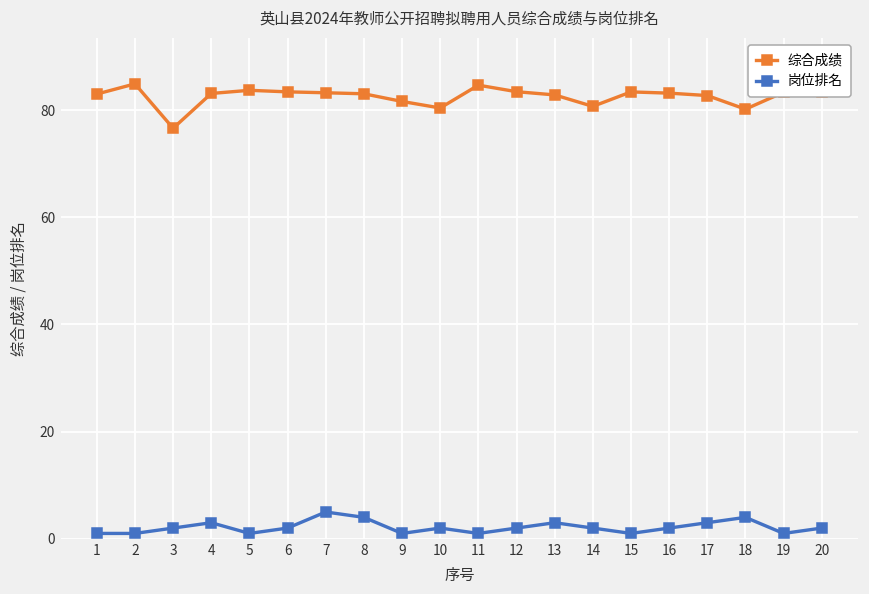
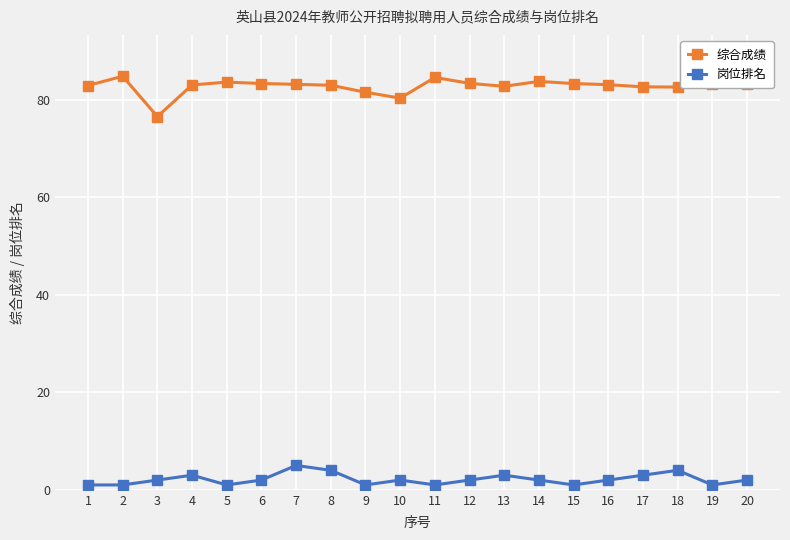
  {
    "综合成绩": {
      "1": 83,
      "2": 85,
      "3": 77,
      "4": 83,
      "5": 84,
      "6": 83,
      "7": 83,
      "8": 83,
      "9": 82,
      "10": 80,
      "11": 85,
      "12": 83,
      "13": 83,
-     "14": 81,
+     "14": 84,
      "15": 83,
      "16": 83,
      "17": 83,
-     "18": 80
+     "18": 83
    },
    "岗位排名": {
      "1": 1,
      "2": 1,
      "3": 2,
      "4": 3,
      "5": 1,
      "6": 2,
      "7": 5,
      "8": 4,
      "9": 1,
      "10": 2,
      "11": 1,
      "12": 2,
      "13": 3,
      "14": 2,
      "15": 1,
      "16": 2,
      "17": 3,
      "18": 4,
      "19": 1,
      "20": 2
    }
  }
